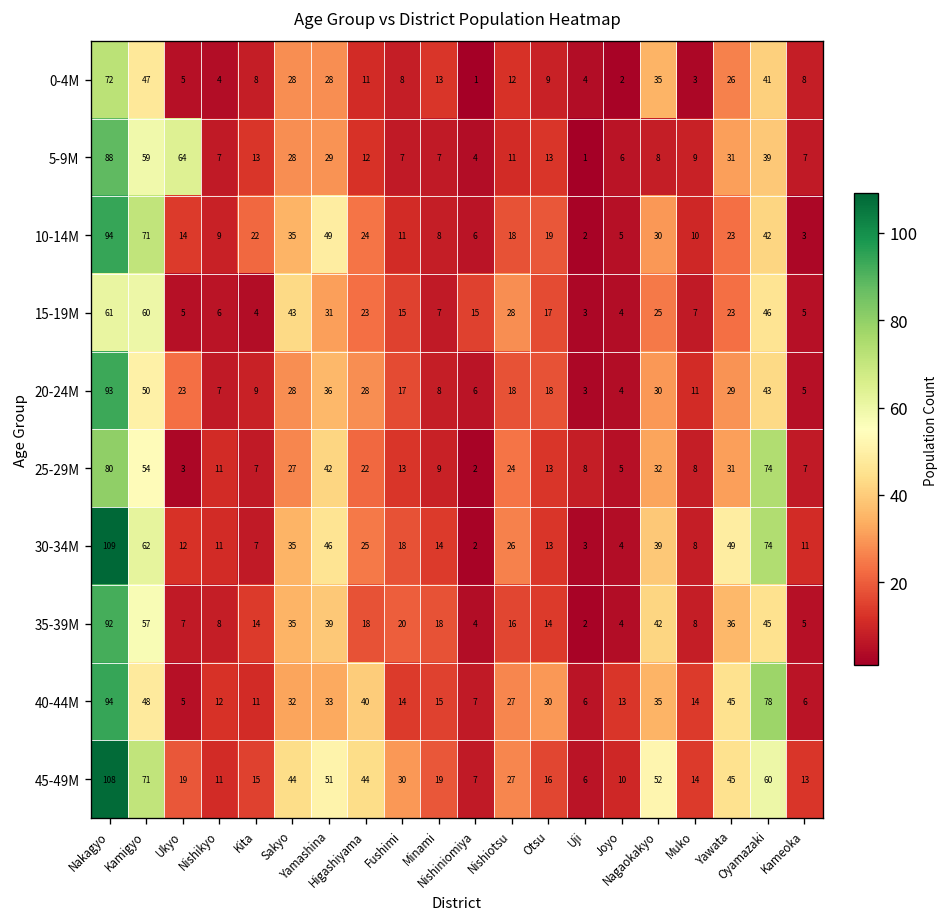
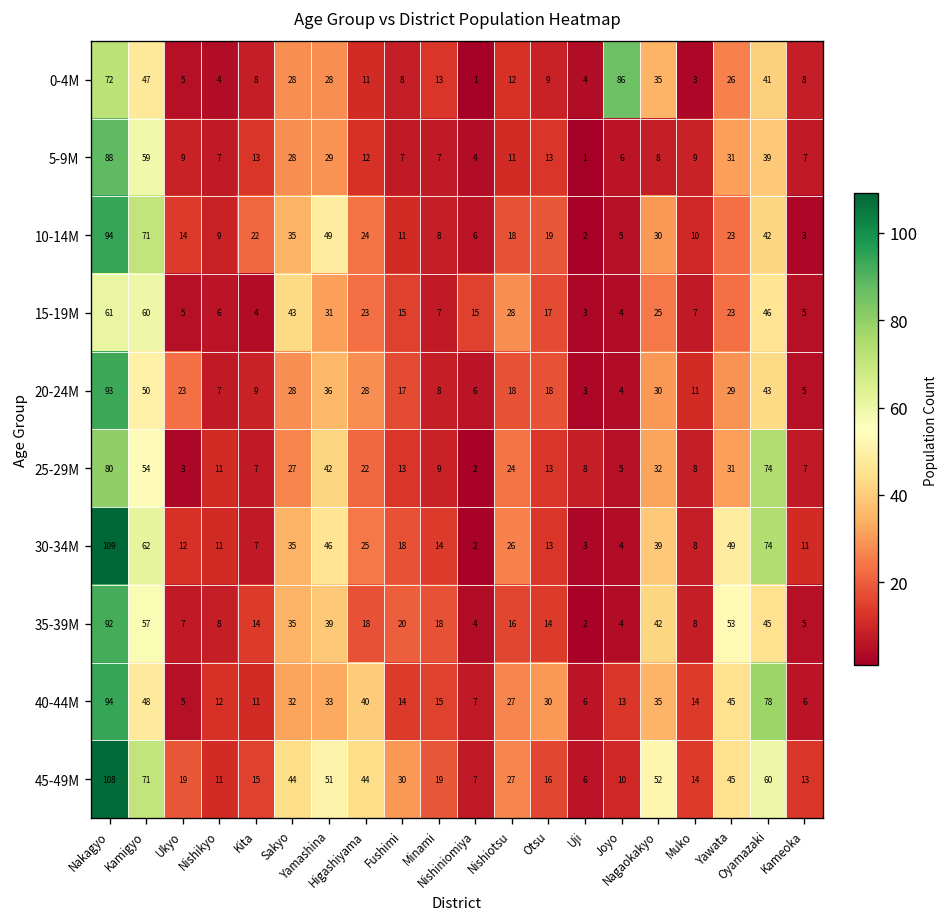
  {
    "0-4M": {
      "Nakagyo": 72,
      "Kamigyo": 47,
      "Ukyo": 5,
      "Nishikyo": 4,
      "Kita": 8,
      "Sakyo": 28,
      "Yamashina": 28,
      "Higashiyama": 11,
      "Fushimi": 8,
      "Minami": 13,
      "Nishiniomiya": 1,
      "Nishiotsu": 12,
      "Otsu": 9,
      "Uji": 4,
-     "Joyo": 2,
+     "Joyo": 86,
      "Nagaokakyo": 35,
      "Muko": 3,
      "Yawata": 26,
      "Oyamazaki": 41,
      "Kameoka": 8
    },
    "5-9M": {
      "Nakagyo": 88,
      "Kamigyo": 59,
-     "Ukyo": 64,
+     "Ukyo": 9,
      "Nishikyo": 7,
      "Kita": 13,
      "Sakyo": 28,
      "Yamashina": 29,
      "Higashiyama": 12,
      "Fushimi": 7,
      "Minami": 7,
      "Nishiniomiya": 4,
      "Nishiotsu": 11,
      "Otsu": 13,
      "Uji": 1,
      "Joyo": 6,
      "Nagaokakyo": 8,
      "Muko": 9,
      "Yawata": 31,
      "Oyamazaki": 39,
      "Kameoka": 7
    },
    "10-14M": {
      "Nakagyo": 94,
      "Kamigyo": 71,
      "Ukyo": 14,
      "Nishikyo": 9,
      "Kita": 22,
      "Sakyo": 35,
      "Yamashina": 49,
      "Higashiyama": 24,
      "Fushimi": 11,
      "Minami": 8,
      "Nishiniomiya": 6,
      "Nishiotsu": 18,
      "Otsu": 19,
      "Uji": 2,
      "Joyo": 5,
      "Nagaokakyo": 30,
      "Muko": 10,
      "Yawata": 23,
      "Oyamazaki": 42,
      "Kameoka": 3
    },
    "15-19M": {
      "Nakagyo": 61,
      "Kamigyo": 60,
      "Ukyo": 5,
      "Nishikyo": 6,
      "Kita": 4,
      "Sakyo": 43,
      "Yamashina": 31,
      "Higashiyama": 23,
      "Fushimi": 15,
      "Minami": 7,
      "Nishiniomiya": 15,
      "Nishiotsu": 28,
      "Otsu": 17,
      "Uji": 3,
      "Joyo": 4,
      "Nagaokakyo": 25,
      "Muko": 7,
      "Yawata": 23,
      "Oyamazaki": 46,
      "Kameoka": 5
    },
    "20-24M": {
      "Nakagyo": 93,
      "Kamigyo": 50,
      "Ukyo": 23,
      "Nishikyo": 7,
      "Kita": 9,
      "Sakyo": 28,
      "Yamashina": 36,
      "Higashiyama": 28,
      "Fushimi": 17,
      "Minami": 8,
      "Nishiniomiya": 6,
      "Nishiotsu": 18,
      "Otsu": 18,
      "Uji": 3,
      "Joyo": 4,
      "Nagaokakyo": 30,
      "Muko": 11,
      "Yawata": 29,
      "Oyamazaki": 43,
      "Kameoka": 5
    },
    "25-29M": {
      "Nakagyo": 80,
      "Kamigyo": 54,
      "Ukyo": 3,
      "Nishikyo": 11,
      "Kita": 7,
      "Sakyo": 27,
      "Yamashina": 42,
      "Higashiyama": 22,
      "Fushimi": 13,
      "Minami": 9,
      "Nishiniomiya": 2,
      "Nishiotsu": 24,
      "Otsu": 13,
      "Uji": 8,
      "Joyo": 5,
      "Nagaokakyo": 32,
      "Muko": 8,
      "Yawata": 31,
      "Oyamazaki": 74,
      "Kameoka": 7
    },
    "30-34M": {
      "Nakagyo": 109,
      "Kamigyo": 62,
      "Ukyo": 12,
      "Nishikyo": 11,
      "Kita": 7,
      "Sakyo": 35,
      "Yamashina": 46,
      "Higashiyama": 25,
      "Fushimi": 18,
      "Minami": 14,
      "Nishiniomiya": 2,
      "Nishiotsu": 26,
      "Otsu": 13,
      "Uji": 3,
      "Joyo": 4,
      "Nagaokakyo": 39,
      "Muko": 8,
      "Yawata": 49,
      "Oyamazaki": 74,
      "Kameoka": 11
    },
    "35-39M": {
      "Nakagyo": 92,
      "Kamigyo": 57,
      "Ukyo": 7,
      "Nishikyo": 8,
      "Kita": 14,
      "Sakyo": 35,
      "Yamashina": 39,
      "Higashiyama": 18,
      "Fushimi": 20,
      "Minami": 18,
      "Nishiniomiya": 4,
      "Nishiotsu": 16,
      "Otsu": 14,
      "Uji": 2,
      "Joyo": 4,
      "Nagaokakyo": 42,
      "Muko": 8,
-     "Yawata": 36,
+     "Yawata": 53,
      "Oyamazaki": 45,
      "Kameoka": 5
    },
    "40-44M": {
      "Nakagyo": 94,
      "Kamigyo": 48,
      "Ukyo": 5,
      "Nishikyo": 12,
      "Kita": 11,
      "Sakyo": 32,
      "Yamashina": 33,
      "Higashiyama": 40,
      "Fushimi": 14,
      "Minami": 15,
      "Nishiniomiya": 7,
      "Nishiotsu": 27,
      "Otsu": 30,
      "Uji": 6,
      "Joyo": 13,
      "Nagaokakyo": 35,
      "Muko": 14,
      "Yawata": 45,
      "Oyamazaki": 78,
      "Kameoka": 6
    },
    "45-49M": {
      "Nakagyo": 108,
      "Kamigyo": 71,
      "Ukyo": 19,
      "Nishikyo": 11,
      "Kita": 15,
      "Sakyo": 44,
      "Yamashina": 51,
      "Higashiyama": 44,
      "Fushimi": 30,
      "Minami": 19,
      "Nishiniomiya": 7,
      "Nishiotsu": 27,
      "Otsu": 16,
      "Uji": 6,
      "Joyo": 10,
      "Nagaokakyo": 52,
      "Muko": 14,
      "Yawata": 45,
      "Oyamazaki": 60,
      "Kameoka": 13
    }
  }
